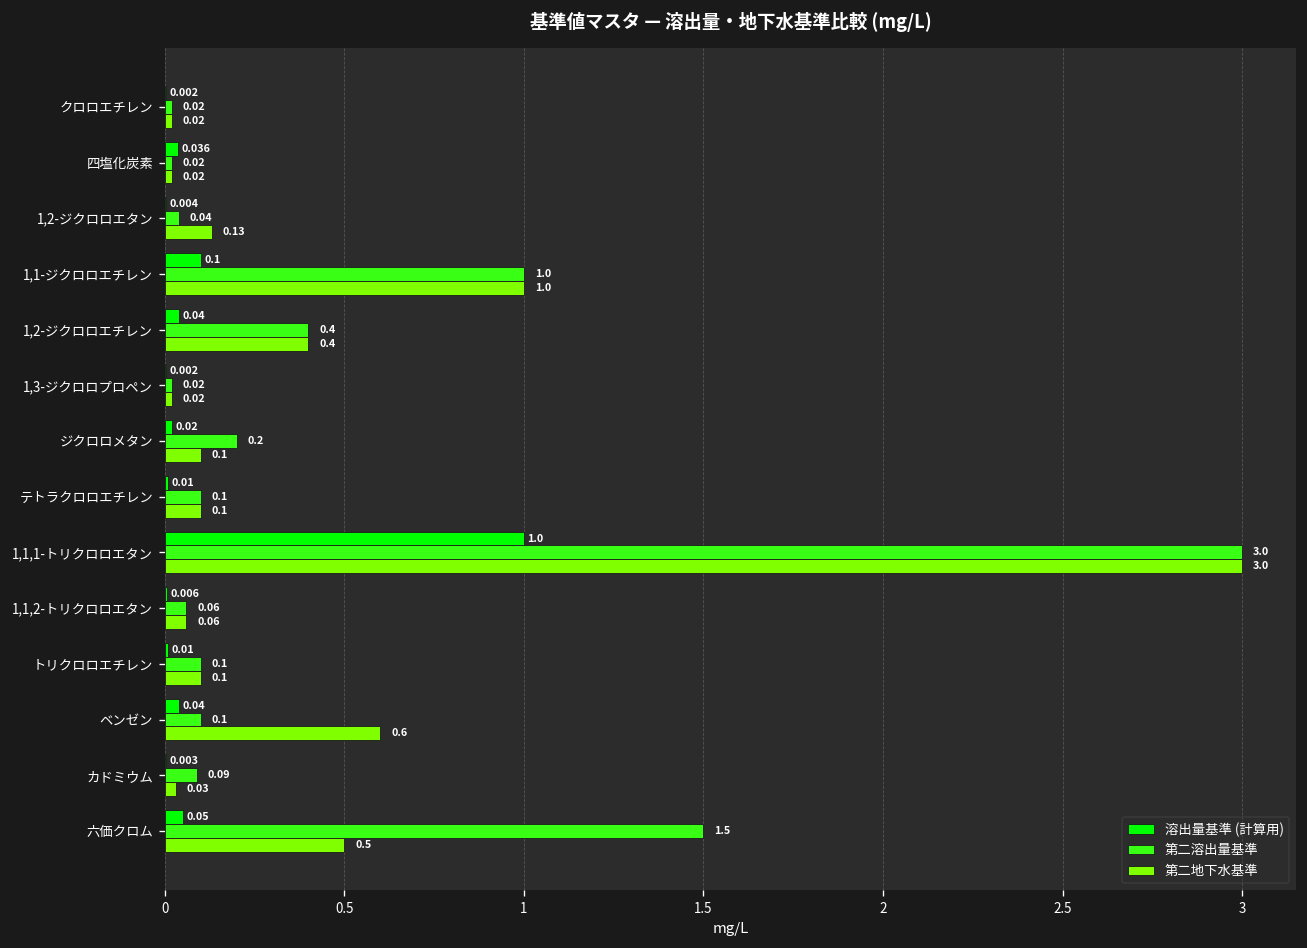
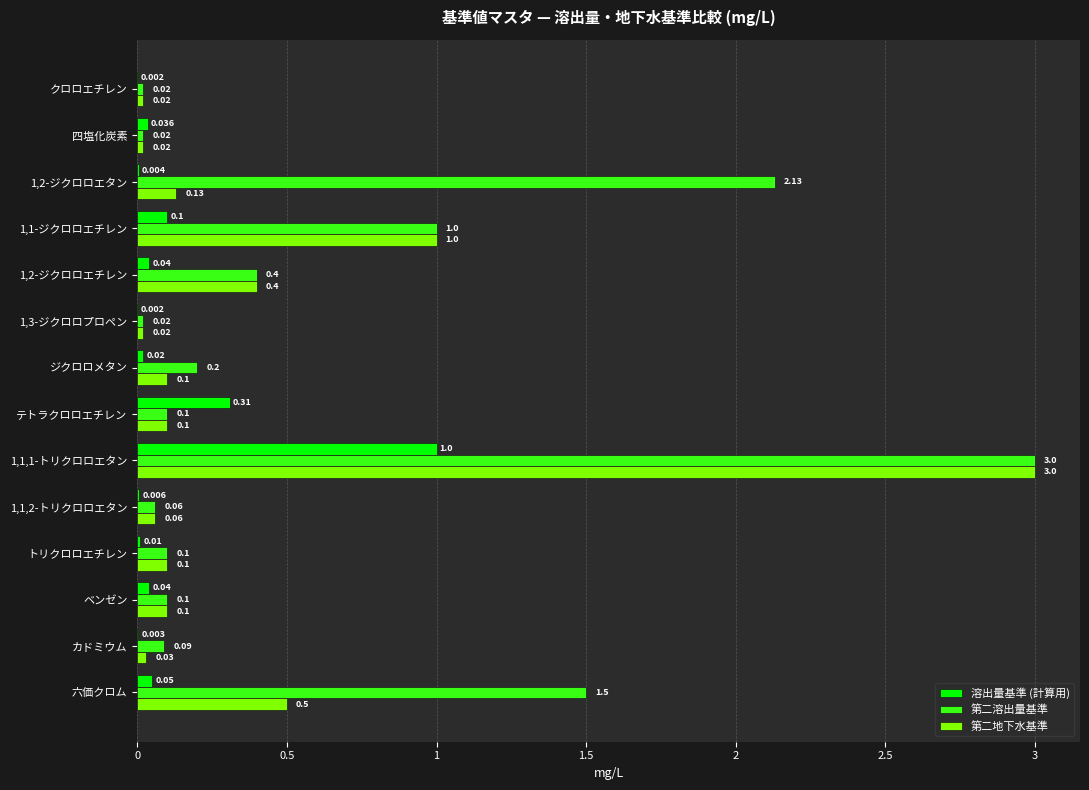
  {
    "溶出量基準 (計算用)": {
      "クロロエチレン": 0.002,
      "四塩化炭素": 0.036,
      "1,2-ジクロロエタン": 0.004,
      "1,1-ジクロロエチレン": 0.1,
      "1,2-ジクロロエチレン": 0.04,
      "1,3-ジクロロプロペン": 0.002,
      "ジクロロメタン": 0.02,
-     "テトラクロロエチレン": 0.01,
+     "テトラクロロエチレン": 0.31,
      "1,1,1-トリクロロエタン": 1.0,
      "1,1,2-トリクロロエタン": 0.006,
      "トリクロロエチレン": 0.01,
      "ベンゼン": 0.04,
      "カドミウム": 0.003,
      "六価クロム": 0.05
    },
    "第二溶出量基準": {
      "クロロエチレン": 0.02,
      "四塩化炭素": 0.02,
-     "1,2-ジクロロエタン": 0.04,
+     "1,2-ジクロロエタン": 2.13,
      "1,1-ジクロロエチレン": 1.0,
      "1,2-ジクロロエチレン": 0.4,
      "1,3-ジクロロプロペン": 0.02,
      "ジクロロメタン": 0.2,
      "テトラクロロエチレン": 0.1,
      "1,1,1-トリクロロエタン": 3.0,
      "1,1,2-トリクロロエタン": 0.06,
      "トリクロロエチレン": 0.1,
      "ベンゼン": 0.1,
      "カドミウム": 0.09,
      "六価クロム": 1.5
    },
    "第二地下水基準": {
      "クロロエチレン": 0.02,
      "四塩化炭素": 0.02,
      "1,2-ジクロロエタン": 0.13,
      "1,1-ジクロロエチレン": 1.0,
      "1,2-ジクロロエチレン": 0.4,
      "1,3-ジクロロプロペン": 0.02,
      "ジクロロメタン": 0.1,
      "テトラクロロエチレン": 0.1,
      "1,1,1-トリクロロエタン": 3.0,
      "1,1,2-トリクロロエタン": 0.06,
      "トリクロロエチレン": 0.1,
-     "ベンゼン": 0.6,
+     "ベンゼン": 0.1,
      "カドミウム": 0.03,
      "六価クロム": 0.5
    }
  }
